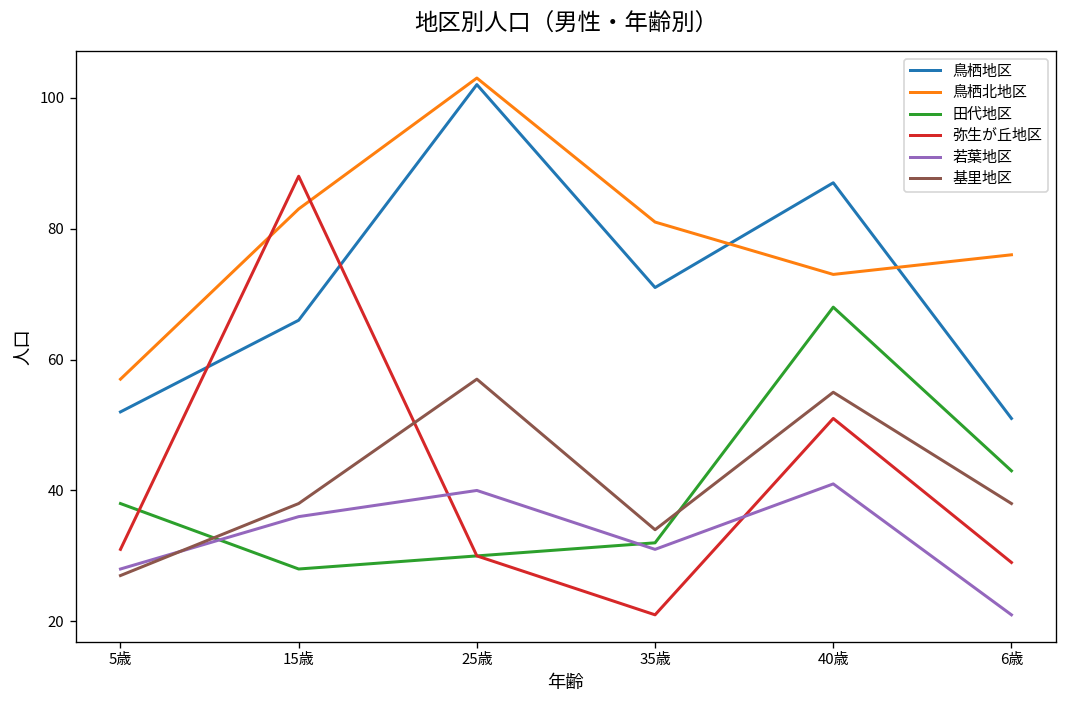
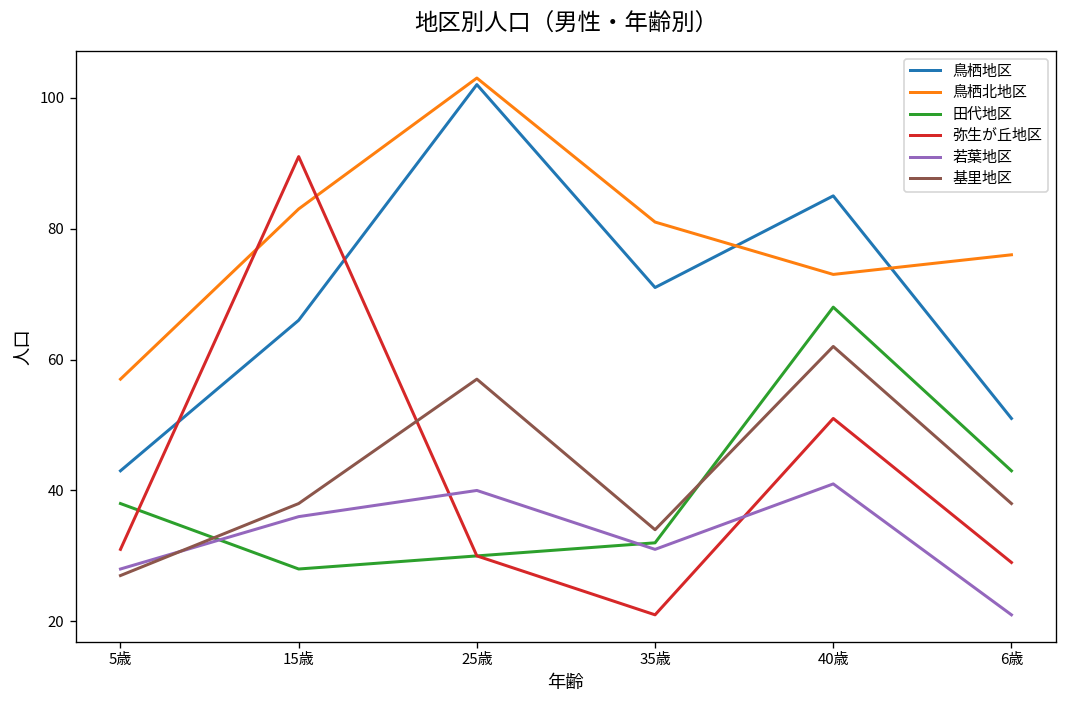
  {
    "鳥栖地区": {
-     "5歳": 52,
+     "5歳": 43,
      "15歳": 66,
      "25歳": 102,
      "35歳": 71,
-     "40歳": 87,
+     "40歳": 85,
      "6歳": 51
    },
    "鳥栖北地区": {
      "5歳": 57,
      "15歳": 83,
      "25歳": 103,
      "35歳": 81,
      "40歳": 73,
      "6歳": 76
    },
    "田代地区": {
      "5歳": 38,
      "15歳": 28,
      "35歳": 32,
      "40歳": 68,
      "6歳": 43
    },
    "弥生が丘地区": {
      "5歳": 31,
-     "15歳": 88,
+     "15歳": 91,
      "35歳": 21,
      "40歳": 51,
      "6歳": 29
    },
    "若葉地区": {
      "5歳": 28,
      "15歳": 36,
      "25歳": 40,
      "35歳": 31,
      "40歳": 41,
      "6歳": 21
    },
    "基里地区": {
      "5歳": 27,
      "15歳": 38,
      "25歳": 57,
      "35歳": 34,
-     "40歳": 55,
+     "40歳": 62,
      "6歳": 38
    }
  }
